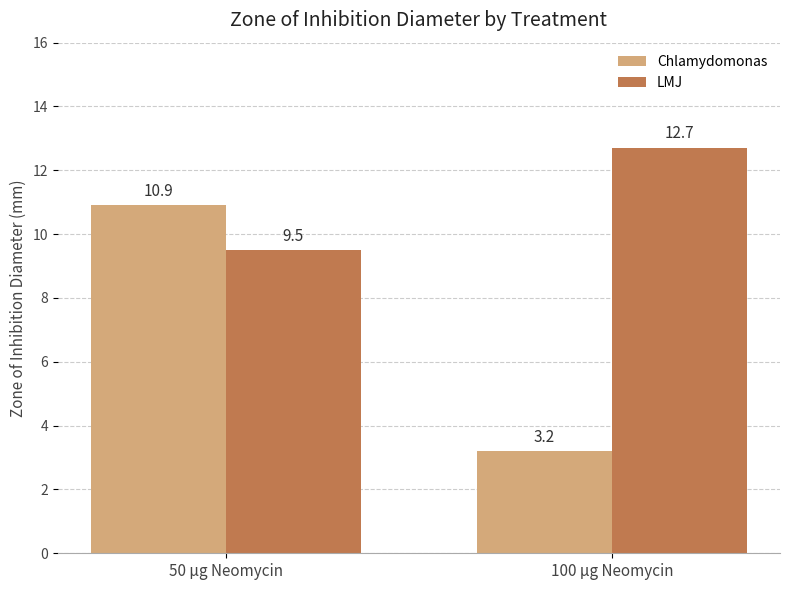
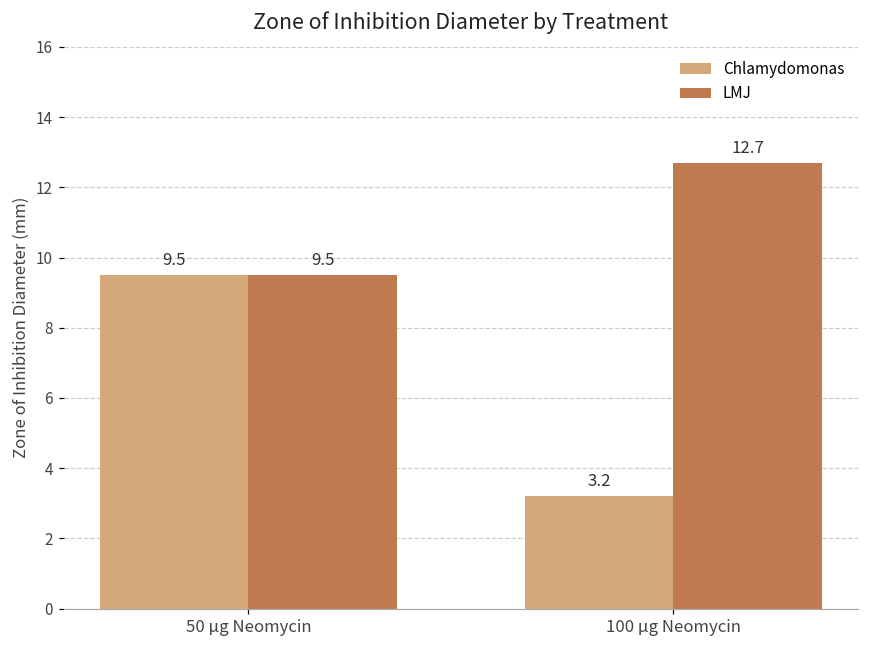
  {
    "Chlamydomonas": {
-     "50 µg Neomycin": 10.9,
+     "50 µg Neomycin": 9.5,
      "100 µg Neomycin": 3.2
    },
    "LMJ": {
      "50 µg Neomycin": 9.5,
      "100 µg Neomycin": 12.7
    }
  }
